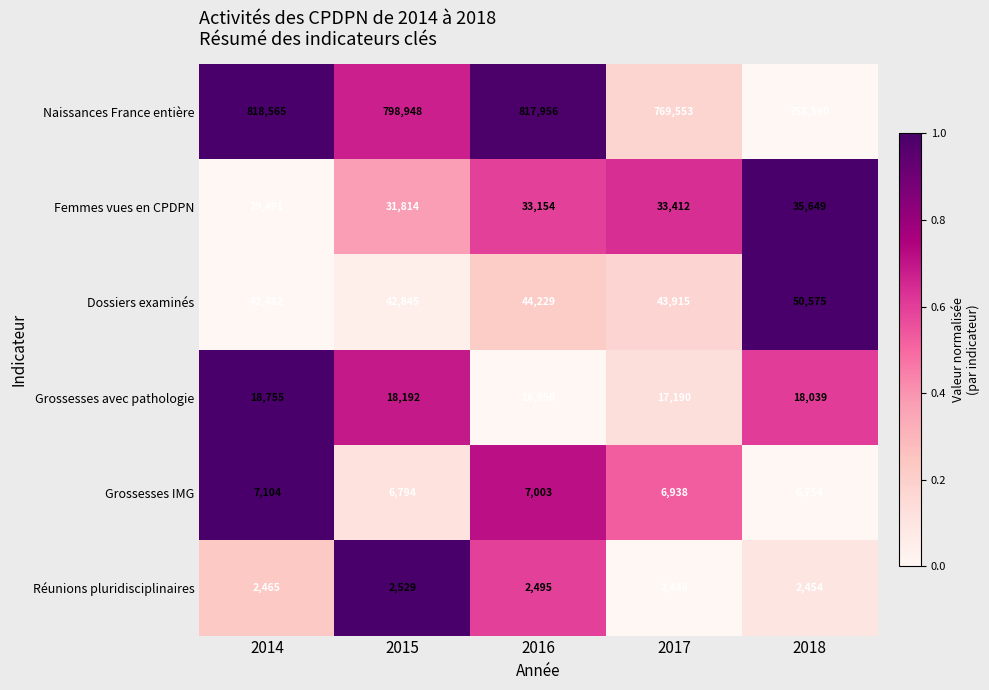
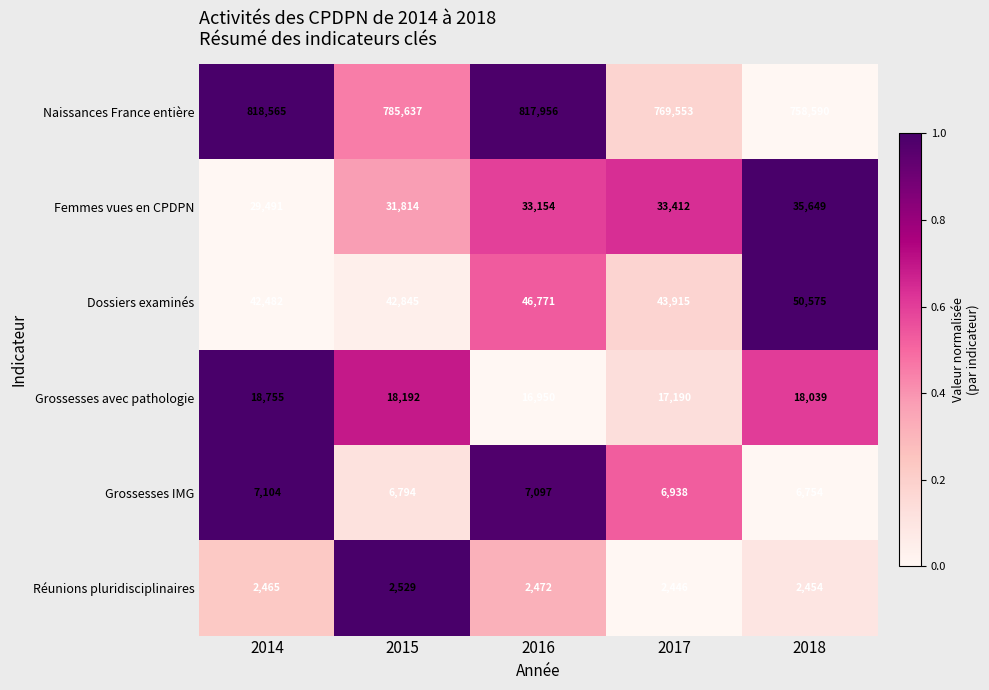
  {
    "Naissances France entière": {
      "2014": "818,565",
-     "2015": "798,948",
+     "2015": "785,637",
      "2016": "817,956"
    },
    "Femmes vues en CPDPN": {
      "2015": "31,814",
      "2016": "33,154",
      "2017": "33,412",
      "2018": "35,649"
    },
    "Dossiers examinés": {
-     "2016": "44,229",
+     "2016": "46,771",
      "2018": "50,575"
    },
    "Grossesses avec pathologie": {
      "2014": "18,755",
      "2015": "18,192",
      "2018": "18,039"
    },
    "Grossesses IMG": {
      "2014": "7,104",
-     "2016": "7,003",
+     "2016": "7,097",
      "2017": "6,938"
    },
    "Réunions pluridisciplinaires": {
      "2014": "2,465",
      "2015": "2,529",
-     "2016": "2,495"
+     "2016": "2,472"
    }
  }
